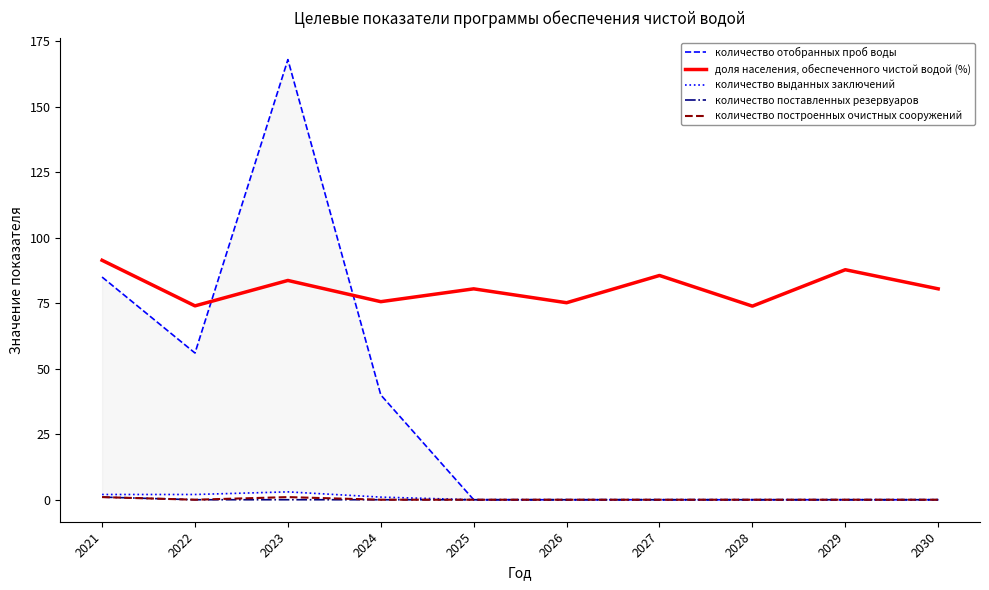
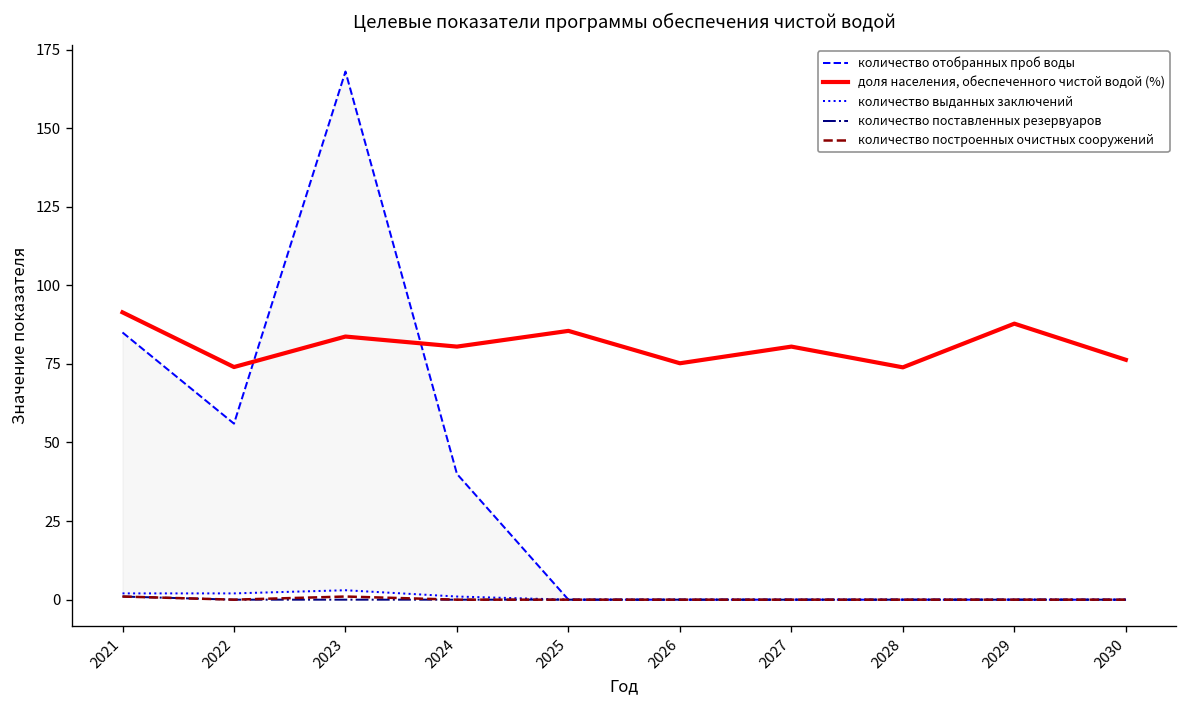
  {
    "доля населения, обеспеченного чистой водой (%)": {
      "2021": 91,
      "2022": 74,
      "2023": 84,
-     "2024": 76,
-     "2025": 81,
+     "2024": 81,
+     "2025": 86,
      "2026": 75,
-     "2027": 86,
+     "2027": 81,
      "2028": 74,
      "2029": 88,
-     "2030": 81
+     "2030": 76
    },
    "количество поставленных резервуаров": {
      "2023": 0
    },
    "количество построенных очистных сооружений": {
      "2023": 1
    }
  }
